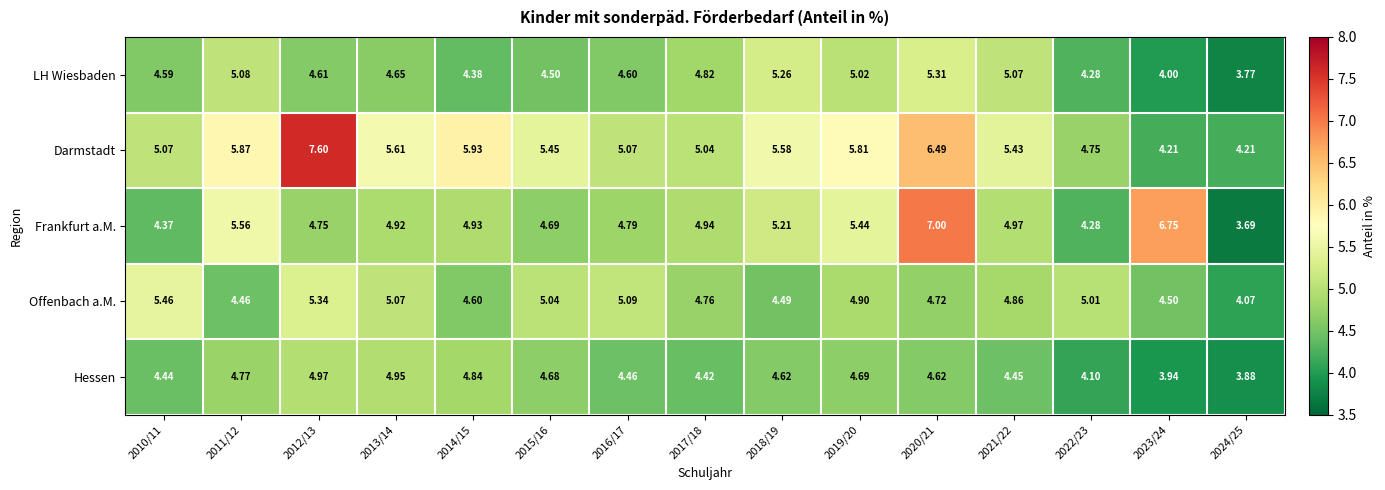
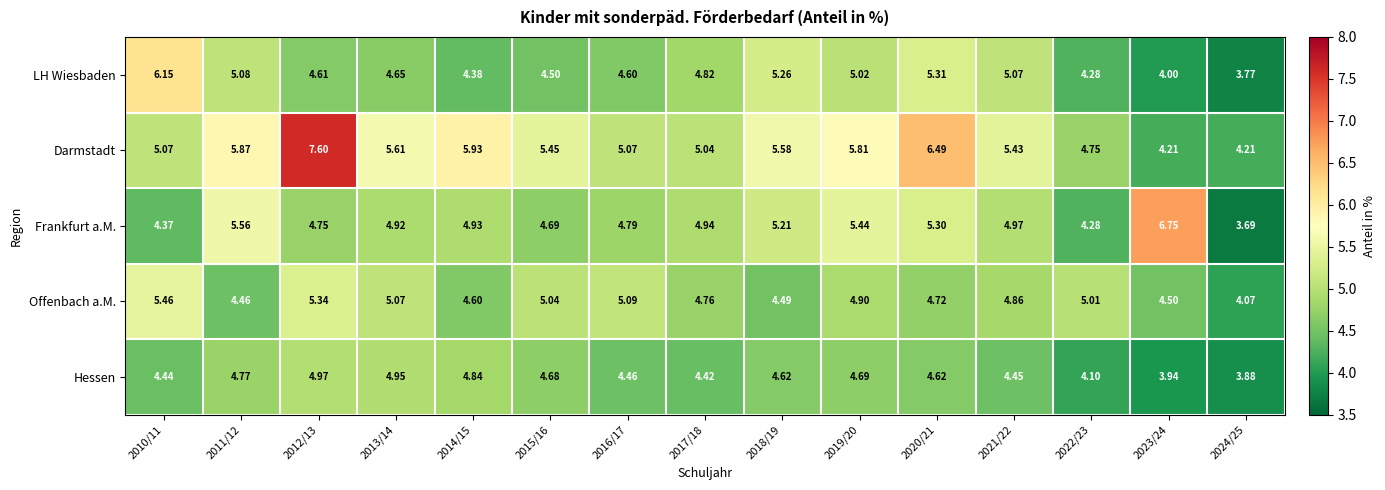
  {
    "LH Wiesbaden": {
-     "2010/11": 4.59,
+     "2010/11": 6.15,
      "2011/12": 5.08,
      "2012/13": 4.61,
      "2013/14": 4.65,
      "2014/15": 4.38,
      "2015/16": 4.50,
      "2016/17": 4.60,
      "2017/18": 4.82,
      "2018/19": 5.26,
      "2019/20": 5.02,
      "2020/21": 5.31,
      "2021/22": 5.07,
      "2022/23": 4.28,
      "2023/24": 4.00,
      "2024/25": 3.77
    },
    "Darmstadt": {
      "2010/11": 5.07,
      "2011/12": 5.87,
      "2012/13": 7.60,
      "2013/14": 5.61,
      "2014/15": 5.93,
      "2015/16": 5.45,
      "2016/17": 5.07,
      "2017/18": 5.04,
      "2018/19": 5.58,
      "2019/20": 5.81,
      "2020/21": 6.49,
      "2021/22": 5.43,
      "2022/23": 4.75,
      "2023/24": 4.21,
      "2024/25": 4.21
    },
    "Frankfurt a.M.": {
      "2010/11": 4.37,
      "2011/12": 5.56,
      "2012/13": 4.75,
      "2013/14": 4.92,
      "2014/15": 4.93,
      "2015/16": 4.69,
      "2016/17": 4.79,
      "2017/18": 4.94,
      "2018/19": 5.21,
      "2019/20": 5.44,
-     "2020/21": 7.00,
+     "2020/21": 5.30,
      "2021/22": 4.97,
      "2022/23": 4.28,
      "2023/24": 6.75,
      "2024/25": 3.69
    },
    "Offenbach a.M.": {
      "2010/11": 5.46,
      "2011/12": 4.46,
      "2012/13": 5.34,
      "2013/14": 5.07,
      "2014/15": 4.60,
      "2015/16": 5.04,
      "2016/17": 5.09,
      "2017/18": 4.76,
      "2018/19": 4.49,
      "2019/20": 4.90,
      "2020/21": 4.72,
      "2021/22": 4.86,
      "2022/23": 5.01,
      "2023/24": 4.50,
      "2024/25": 4.07
    },
    "Hessen": {
      "2010/11": 4.44,
      "2011/12": 4.77,
      "2012/13": 4.97,
      "2013/14": 4.95,
      "2014/15": 4.84,
      "2015/16": 4.68,
      "2016/17": 4.46,
      "2017/18": 4.42,
      "2018/19": 4.62,
      "2019/20": 4.69,
      "2020/21": 4.62,
      "2021/22": 4.45,
      "2022/23": 4.10,
      "2023/24": 3.94,
      "2024/25": 3.88
    }
  }
